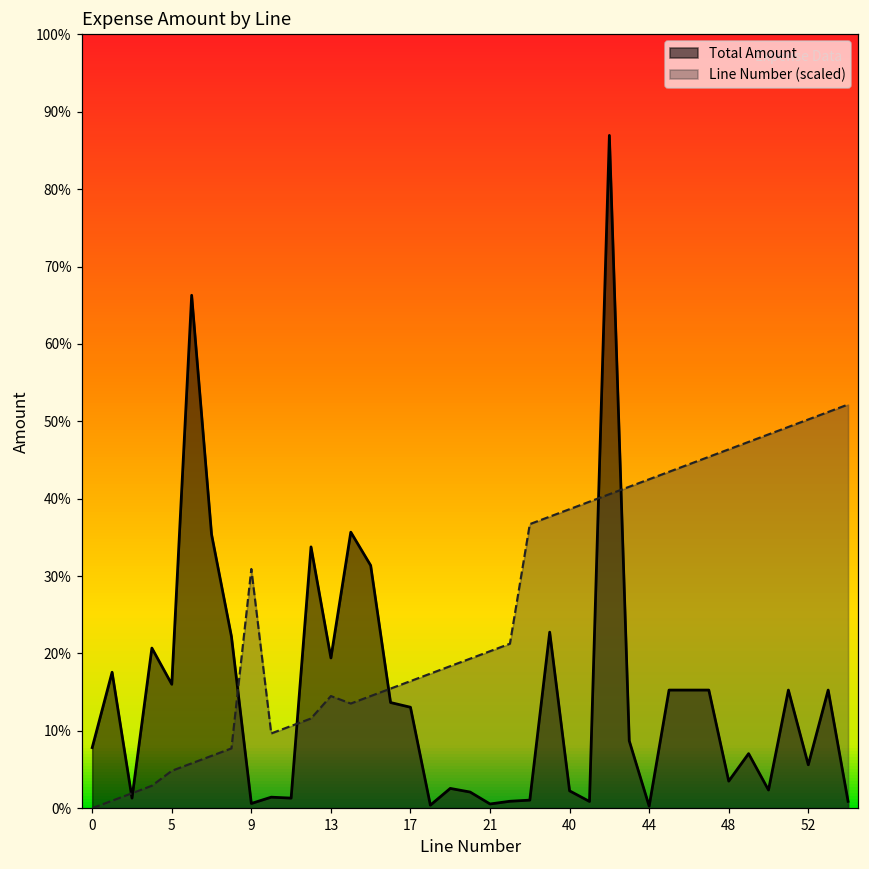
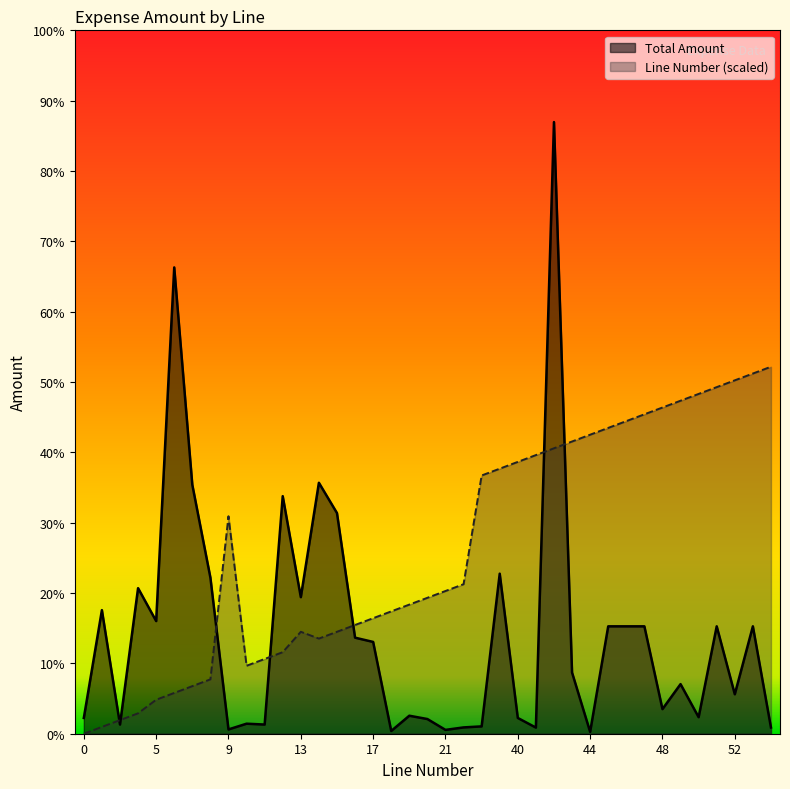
  {
    "Total Amount": {
-     "0": "8%",
+     "0": "2%",
      "5": "16%",
      "9": "1%",
      "13": "19%",
      "17": "13%",
      "21": "1%",
      "40": "2%",
      "44": "0%",
      "48": "3%",
      "52": "6%"
    },
    "Line Number (scaled)": {
      "0": "0%",
      "5": "5%",
      "9": "31%",
      "13": "14%",
      "17": "16%",
      "21": "20%",
      "40": "39%",
      "44": "43%",
      "48": "46%",
      "52": "50%"
    }
  }
